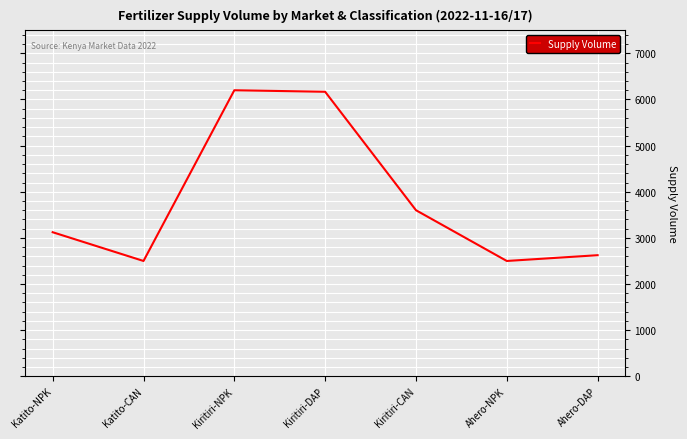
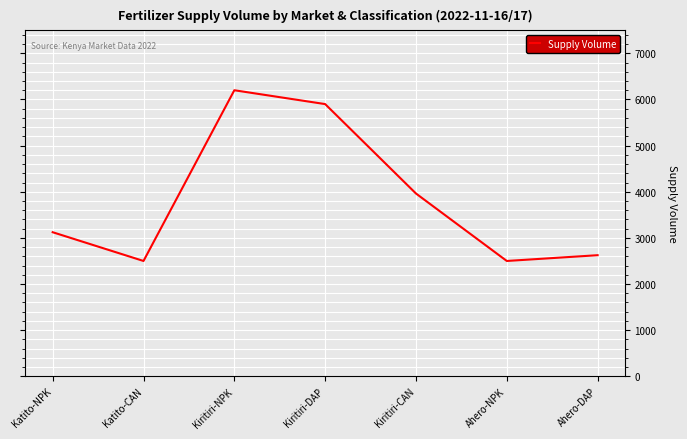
  {
    "Katito-NPK": 3100,
    "Katito-CAN": 2500,
    "Kiritiri-NPK": 6200,
-   "Kiritiri-DAP": 6200,
-   "Kiritiri-CAN": 3600,
+   "Kiritiri-DAP": 5900,
+   "Kiritiri-CAN": 4000,
    "Ahero-NPK": 2500,
    "Ahero-DAP": 2600
  }
